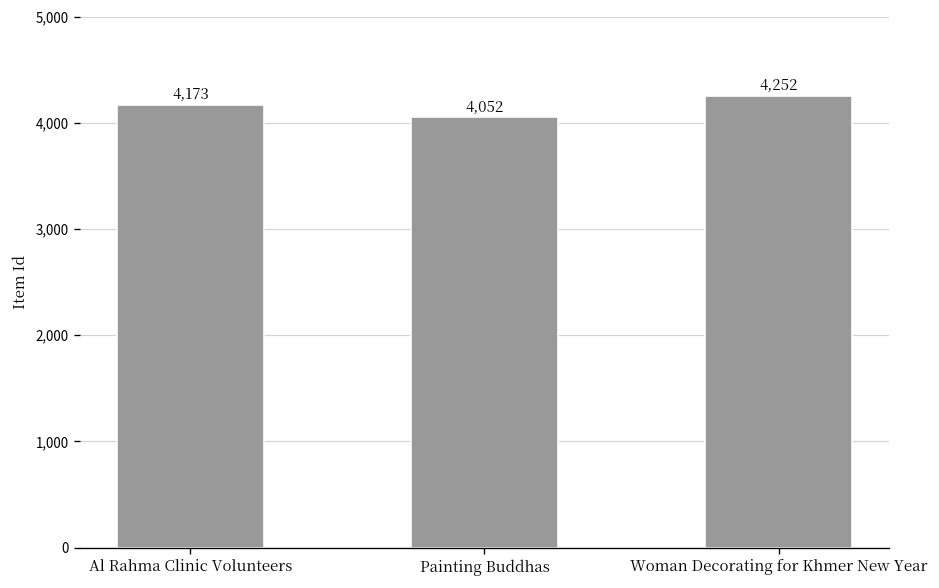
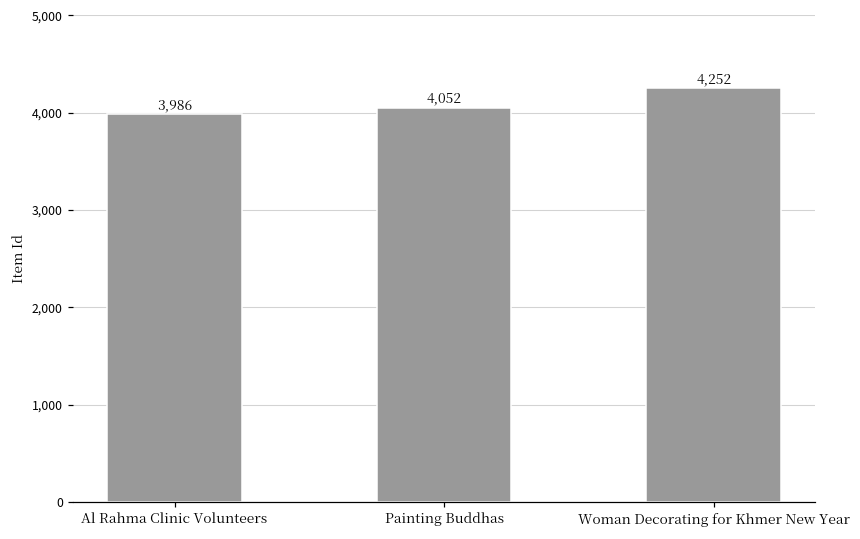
  {
-   "Al Rahma Clinic Volunteers": "4,173",
+   "Al Rahma Clinic Volunteers": "3,986",
    "Painting Buddhas": "4,052",
    "Woman Decorating for Khmer New Year": "4,252"
  }
